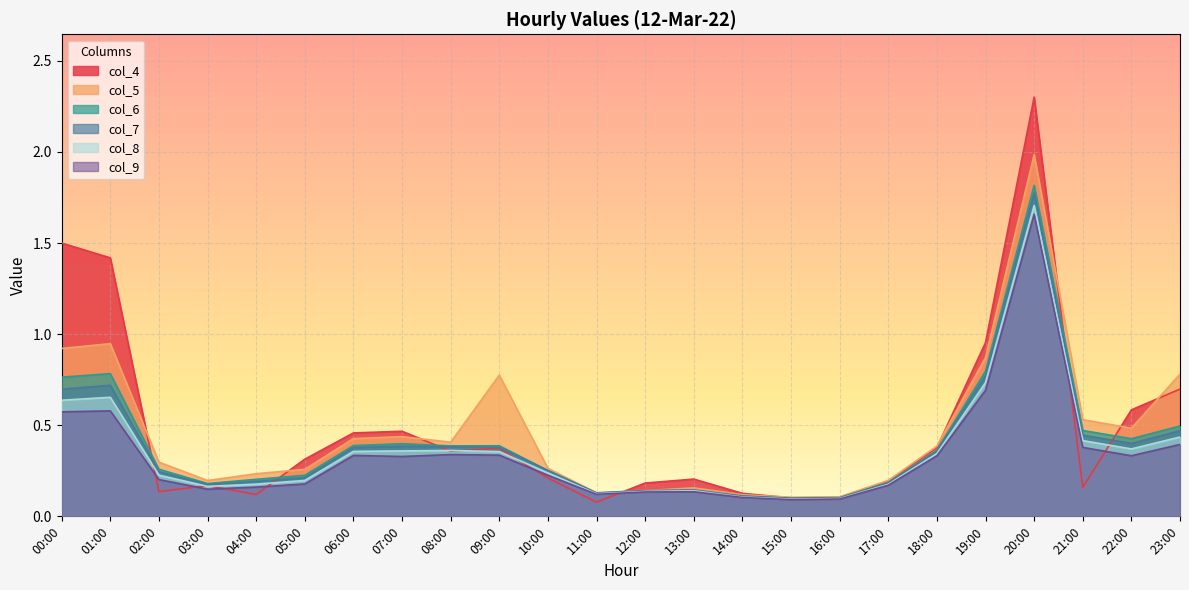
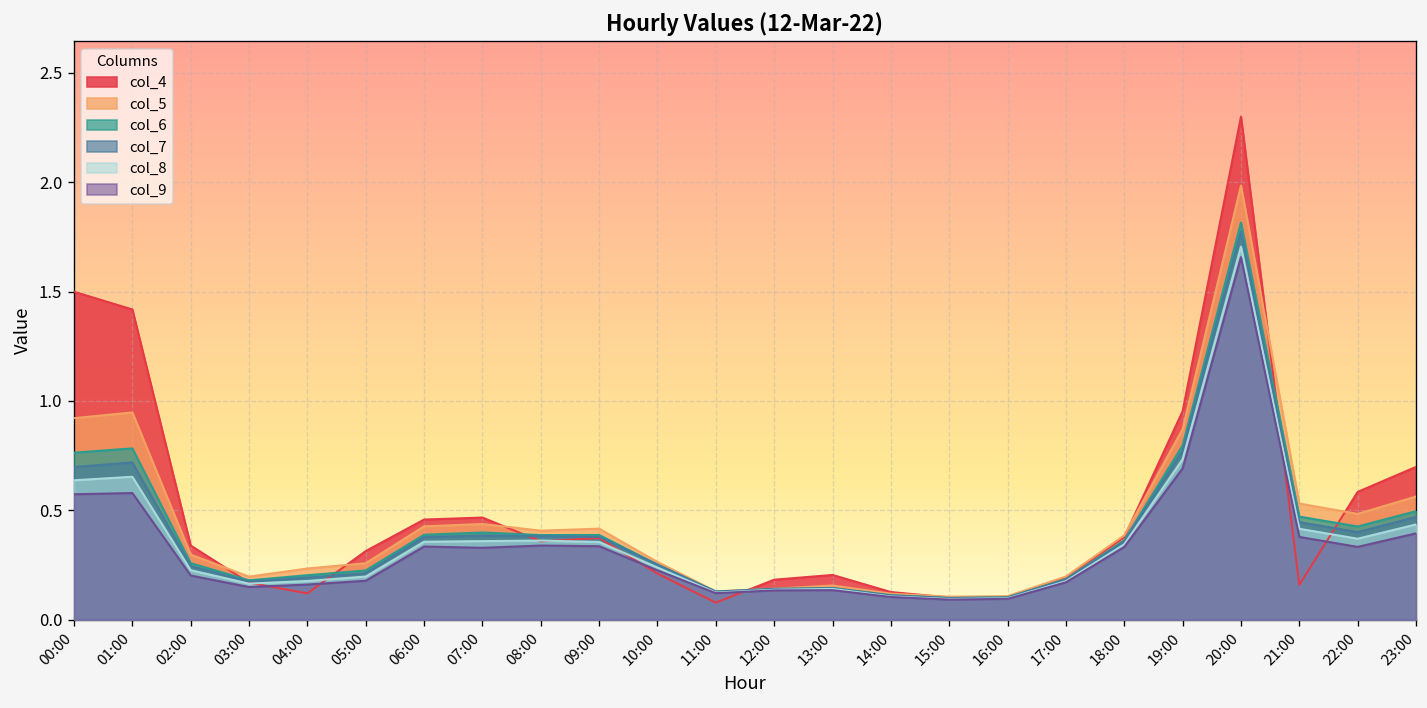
  {
    "col_4": {
      "00:00": 1.50,
      "01:00": 1.42,
-     "02:00": 0.14,
+     "02:00": 0.34,
      "04:00": 0.12,
      "05:00": 0.31,
      "06:00": 0.46,
      "07:00": 0.47,
      "10:00": 0.21,
      "11:00": 0.08,
      "12:00": 0.18,
      "13:00": 0.20,
      "19:00": 0.95,
      "20:00": 2.30,
      "21:00": 0.16,
      "22:00": 0.58,
      "23:00": 0.70
    },
    "col_5": {
      "00:00": 0.92,
      "01:00": 0.95,
      "02:00": 0.30,
      "03:00": 0.20,
      "04:00": 0.23,
      "05:00": 0.26,
      "06:00": 0.43,
      "07:00": 0.44,
      "08:00": 0.41,
-     "09:00": 0.78,
+     "09:00": 0.42,
      "19:00": 0.87,
      "20:00": 1.99,
      "21:00": 0.53,
      "22:00": 0.48,
-     "23:00": 0.78
+     "23:00": 0.56
    },
    "col_8": {
      "00:00": 0.64,
      "01:00": 0.65,
      "02:00": 0.23,
      "04:00": 0.18,
      "05:00": 0.20,
      "06:00": 0.36,
      "07:00": 0.36,
      "09:00": 0.36,
      "19:00": 0.73,
      "20:00": 1.71,
      "21:00": 0.42,
      "22:00": 0.37,
      "23:00": 0.44
    },
    "col_9": {
      "00:00": 0.57,
      "01:00": 0.58,
      "02:00": 0.20,
      "03:00": 0.15,
      "04:00": 0.16,
      "05:00": 0.18,
      "06:00": 0.33,
      "07:00": 0.33,
      "08:00": 0.34,
      "09:00": 0.34,
      "19:00": 0.69,
      "20:00": 1.66,
      "21:00": 0.38,
      "22:00": 0.33,
      "23:00": 0.39
    }
  }
